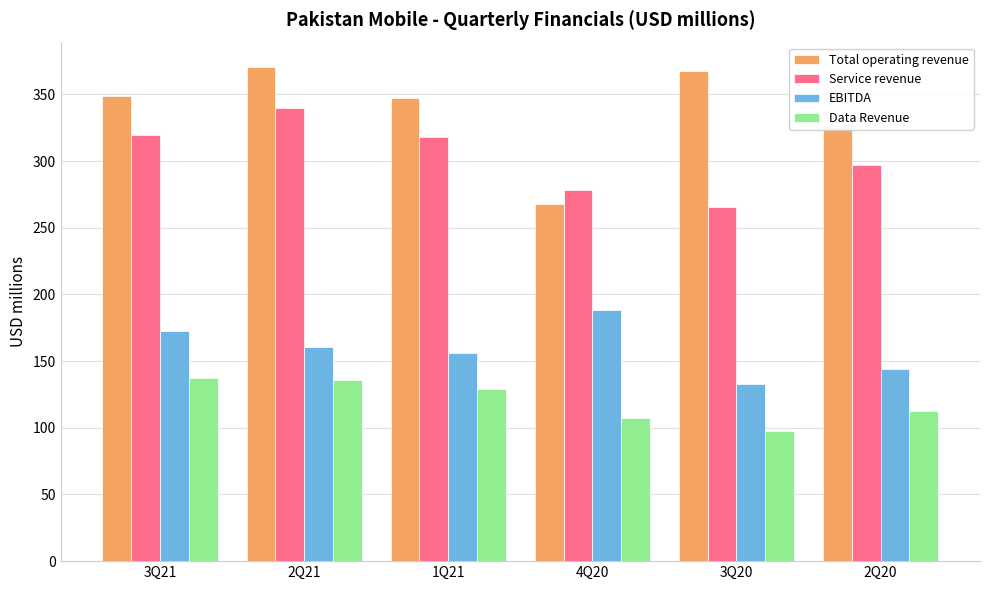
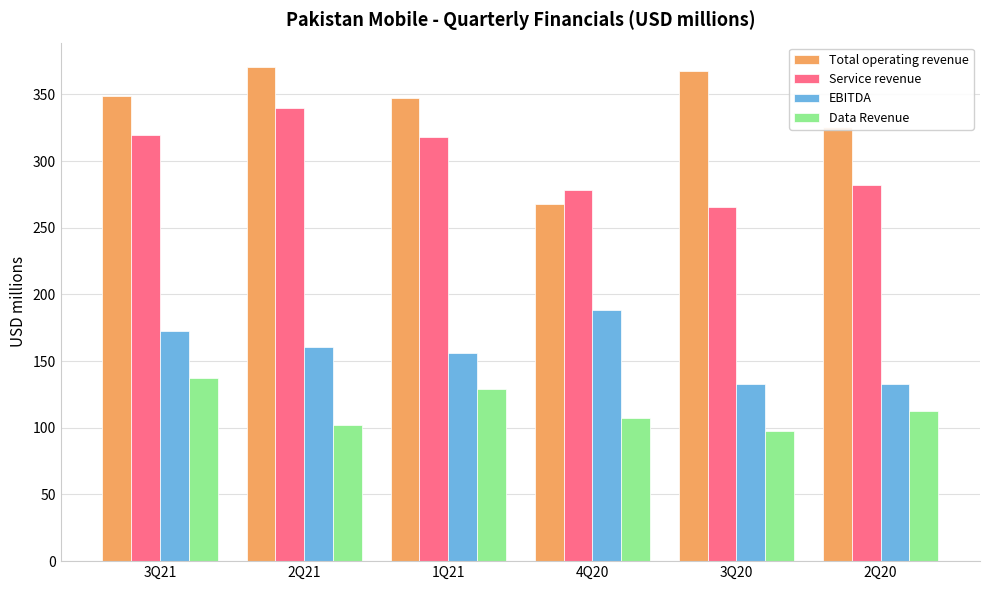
  {
    "Total operating revenue": {
      "3Q21": 349,
      "2Q21": 370,
      "1Q21": 347,
      "4Q20": 267,
      "3Q20": 367
    },
    "Service revenue": {
      "3Q21": 320,
      "2Q21": 340,
      "1Q21": 318,
      "4Q20": 278,
      "3Q20": 266,
-     "2Q20": 297
+     "2Q20": 282
    },
    "EBITDA": {
      "3Q21": 173,
      "2Q21": 161,
      "1Q21": 156,
      "4Q20": 188,
      "3Q20": 133,
-     "2Q20": 144
+     "2Q20": 133
    },
    "Data Revenue": {
      "3Q21": 137,
-     "2Q21": 136,
+     "2Q21": 102,
      "1Q21": 129,
      "4Q20": 107,
      "3Q20": 98,
      "2Q20": 113
    }
  }
